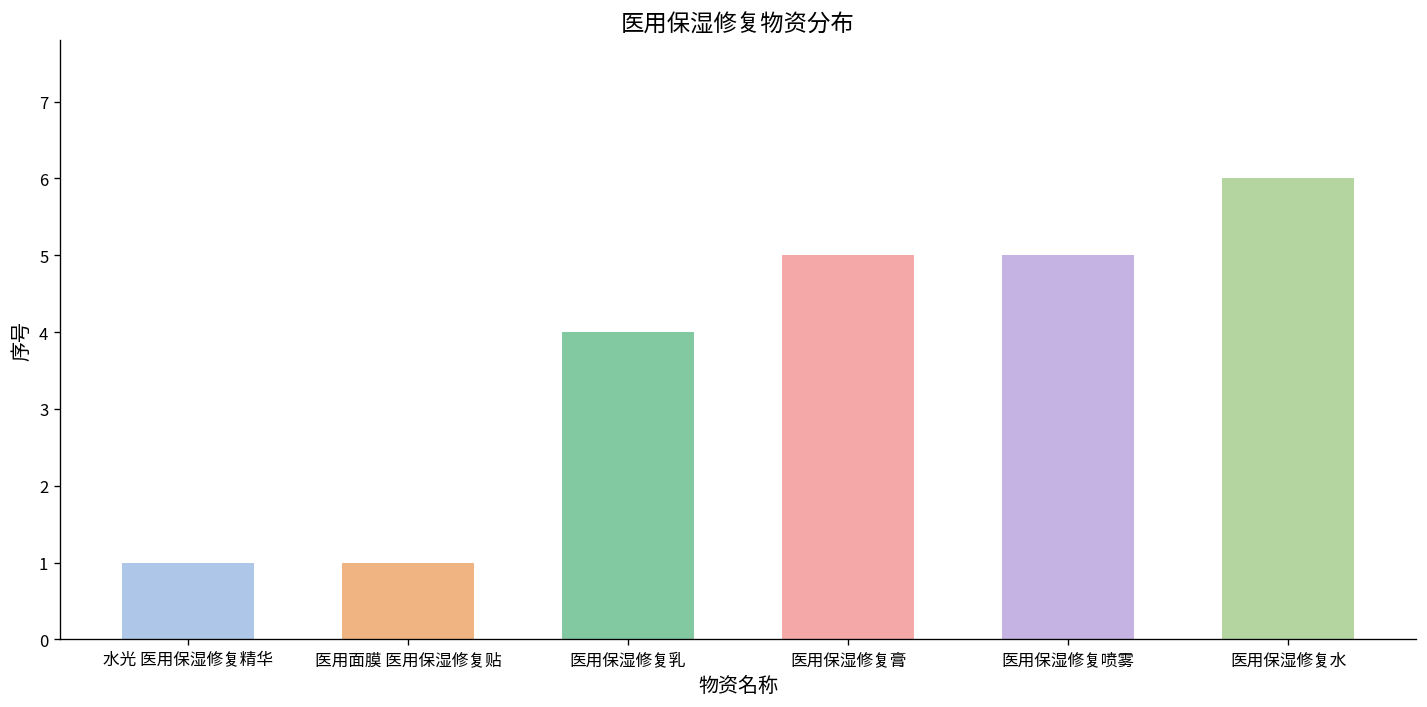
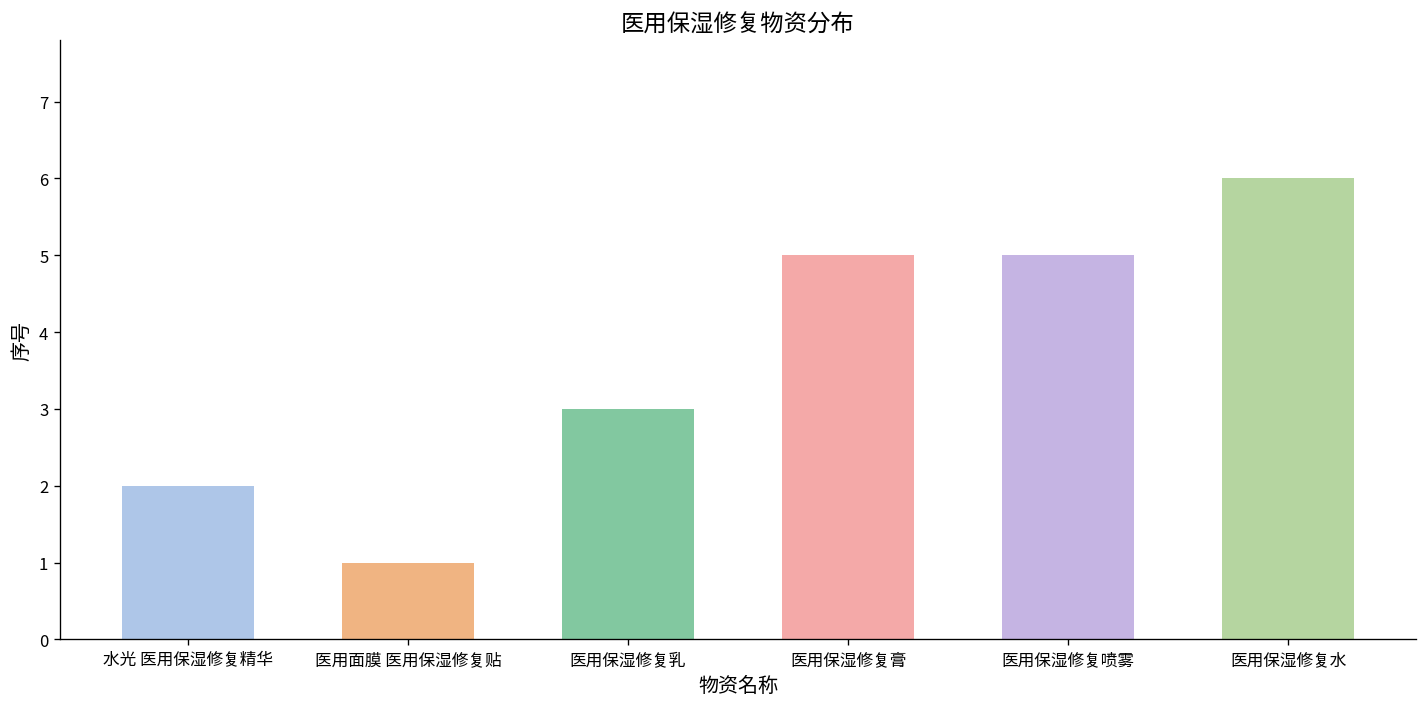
  {
-   "水光 医用保湿修复精华": 1,
+   "水光 医用保湿修复精华": 2,
    "医用面膜 医用保湿修复贴": 1,
-   "医用保湿修复乳": 4,
+   "医用保湿修复乳": 3,
    "医用保湿修复膏": 5,
    "医用保湿修复喷雾": 5,
    "医用保湿修复水": 6
  }
